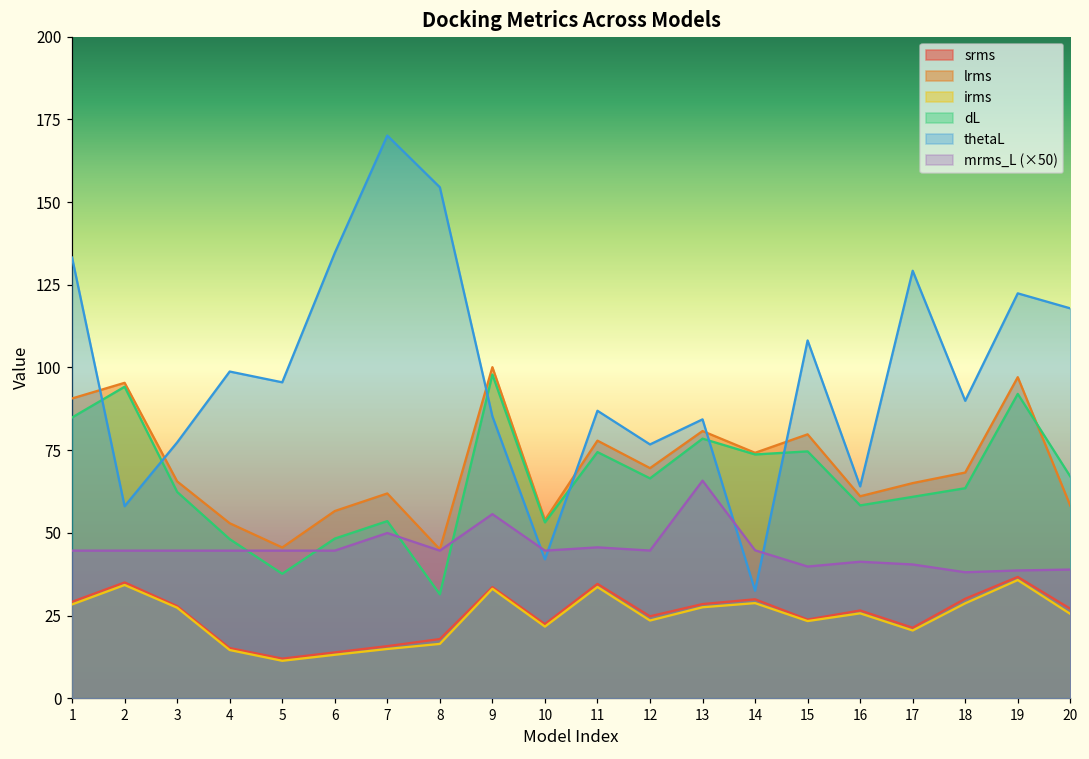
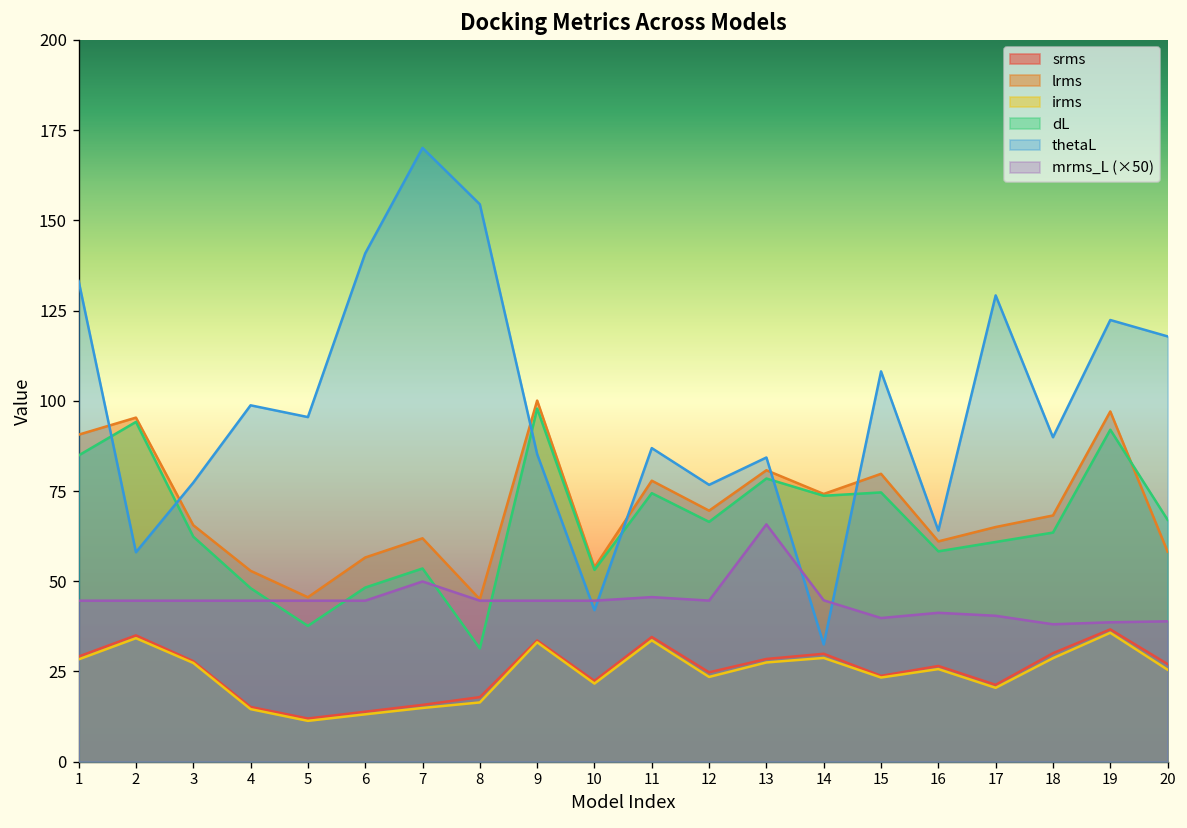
  {
    "dL": {
      "1": 85,
      "2": 94,
      "3": 62,
      "4": 48,
      "5": 38,
      "6": 48,
      "7": 54,
      "8": 31,
      "9": 98,
      "11": 74,
      "12": 66,
      "13": 78,
      "15": 75,
      "16": 58,
      "17": 61,
      "18": 63,
      "19": 92,
      "20": 67
    },
    "thetaL": {
      "1": 133,
      "2": 58,
      "3": 77,
      "4": 99,
      "5": 96,
-     "6": 135,
+     "6": 141,
      "7": 170,
      "8": 154,
      "9": 85,
      "10": 42,
      "11": 87,
      "12": 77,
      "13": 84,
      "14": 32,
      "15": 108,
      "16": 64,
      "17": 129,
      "18": 90,
      "19": 122,
      "20": 118
    },
    "mrms_L (×50)": {
      "1": 45,
      "2": 45,
      "3": 45,
      "4": 45,
      "5": 45,
      "6": 45,
      "7": 50,
-     "9": 56,
+     "9": 45,
      "10": 45,
      "11": 46,
      "12": 45,
      "13": 66,
      "14": 45,
      "15": 40,
      "16": 41,
      "17": 40,
      "18": 38,
      "19": 39,
      "20": 39
    }
  }
